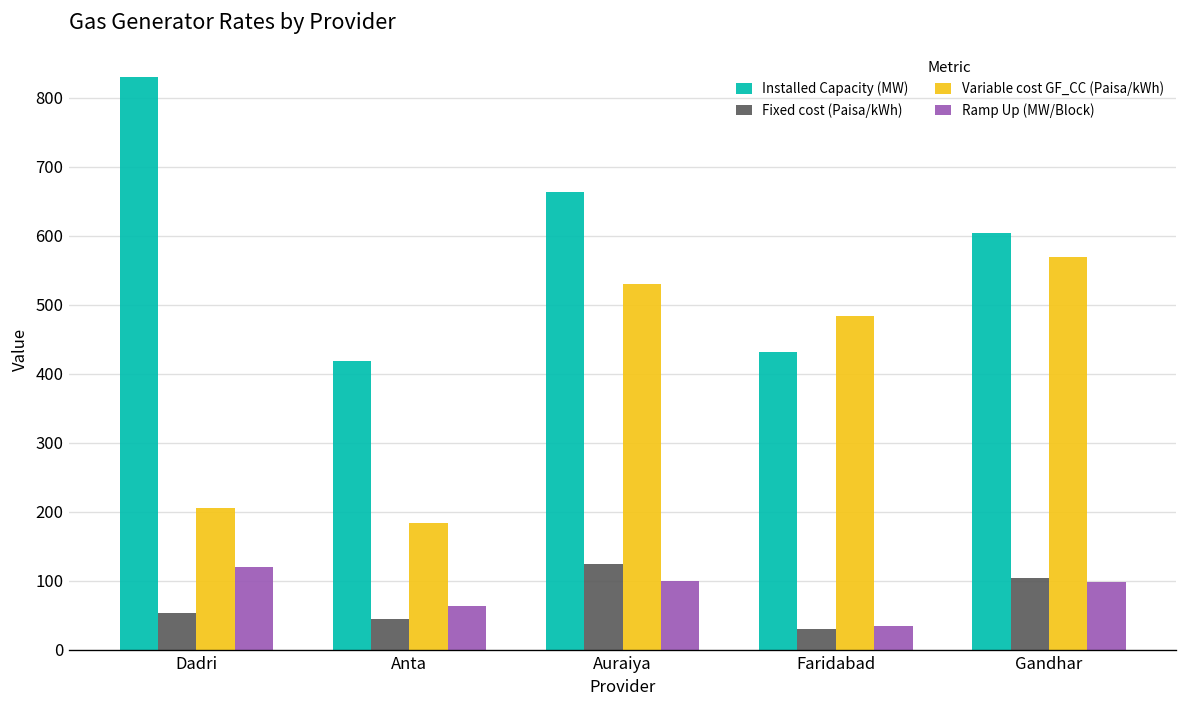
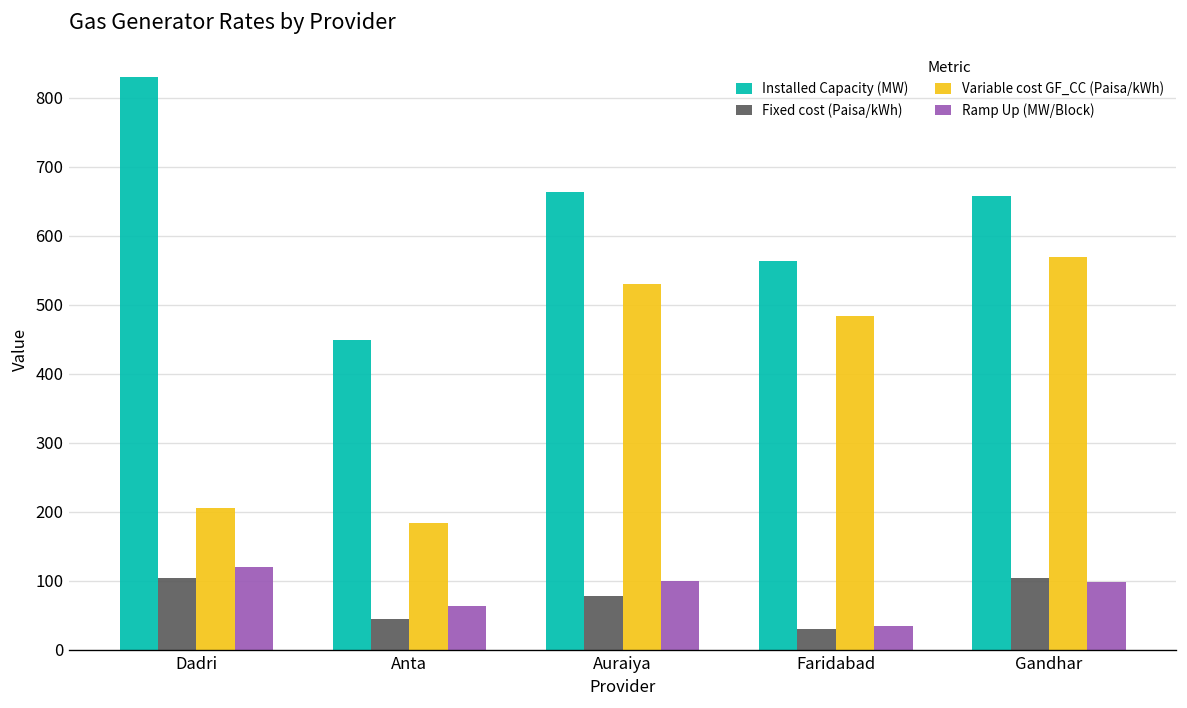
  {
    "Installed Capacity (MW)": {
      "Dadri": 830,
-     "Anta": 420,
+     "Anta": 450,
      "Auraiya": 660,
-     "Faridabad": 430,
-     "Gandhar": 600
+     "Faridabad": 560,
+     "Gandhar": 660
    },
    "Fixed cost (Paisa/kWh)": {
-     "Dadri": 50,
+     "Dadri": 100,
      "Anta": 50,
-     "Auraiya": 120,
+     "Auraiya": 80,
      "Faridabad": 30,
      "Gandhar": 100
    },
    "Variable cost GF_CC (Paisa/kWh)": {
      "Dadri": 210,
      "Anta": 180,
      "Auraiya": 530,
      "Faridabad": 480,
      "Gandhar": 570
    },
    "Ramp Up (MW/Block)": {
      "Dadri": 120,
      "Anta": 60,
      "Auraiya": 100,
      "Faridabad": 40,
      "Gandhar": 100
    }
  }
